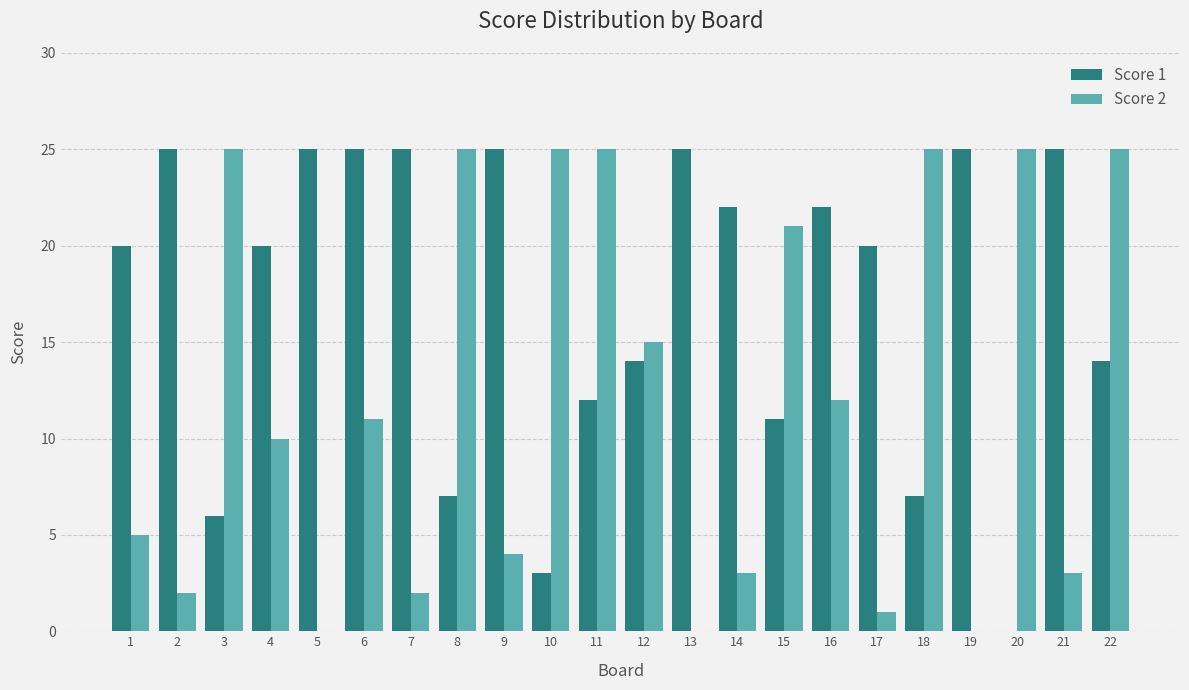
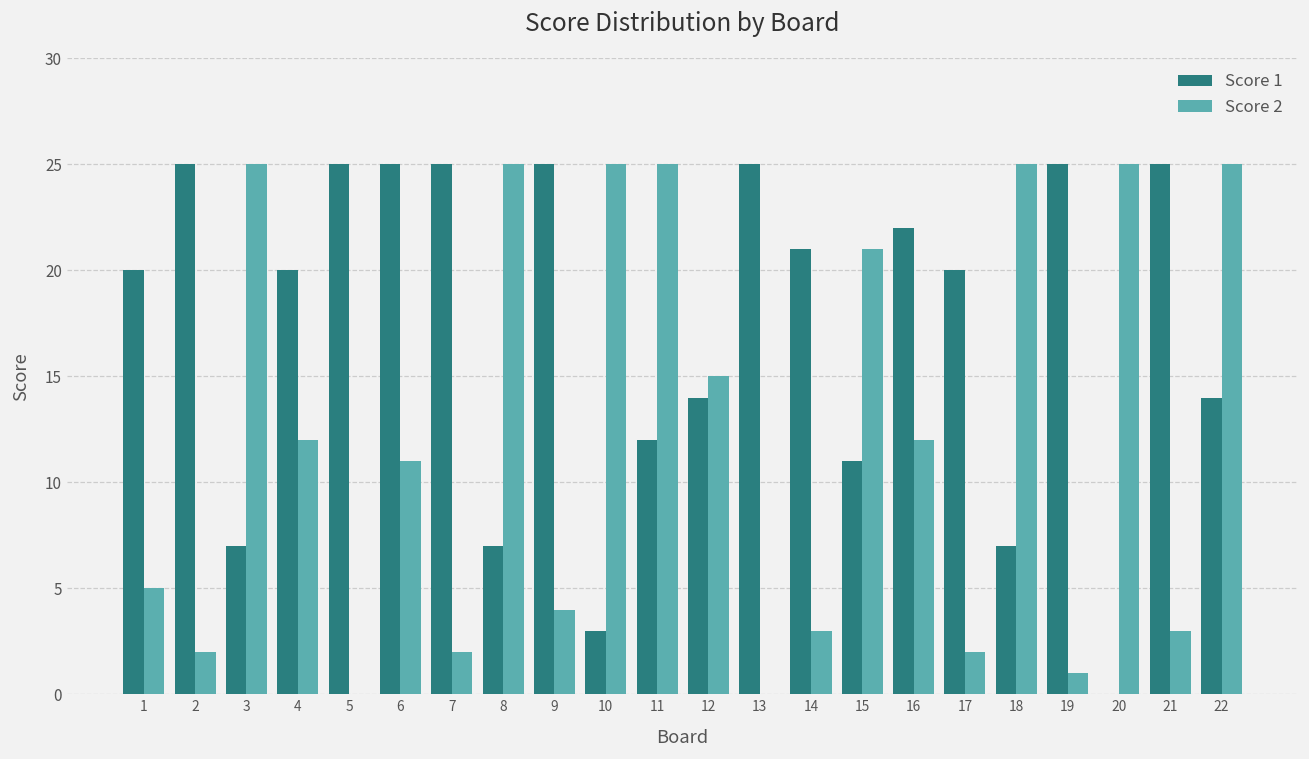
  {
    "Score 1": {
      "1": 20,
      "2": 25,
-     "3": 6,
+     "3": 7,
      "4": 20,
      "5": 25,
      "6": 25,
      "7": 25,
      "8": 7,
      "9": 25,
      "10": 3,
      "11": 12,
      "12": 14,
      "13": 25,
-     "14": 22,
+     "14": 21,
      "15": 11,
      "16": 22,
      "17": 20,
      "18": 7,
      "19": 25,
      "20": 0,
      "21": 25,
      "22": 14
    },
    "Score 2": {
      "1": 5,
      "2": 2,
      "3": 25,
-     "4": 10,
+     "4": 12,
      "5": 0,
      "6": 11,
      "7": 2,
      "8": 25,
      "9": 4,
      "10": 25,
      "11": 25,
      "12": 15,
      "13": 0,
      "14": 3,
      "15": 21,
      "16": 12,
-     "17": 1,
+     "17": 2,
      "18": 25,
-     "19": 0,
+     "19": 1,
      "20": 25,
      "21": 3,
      "22": 25
    }
  }
